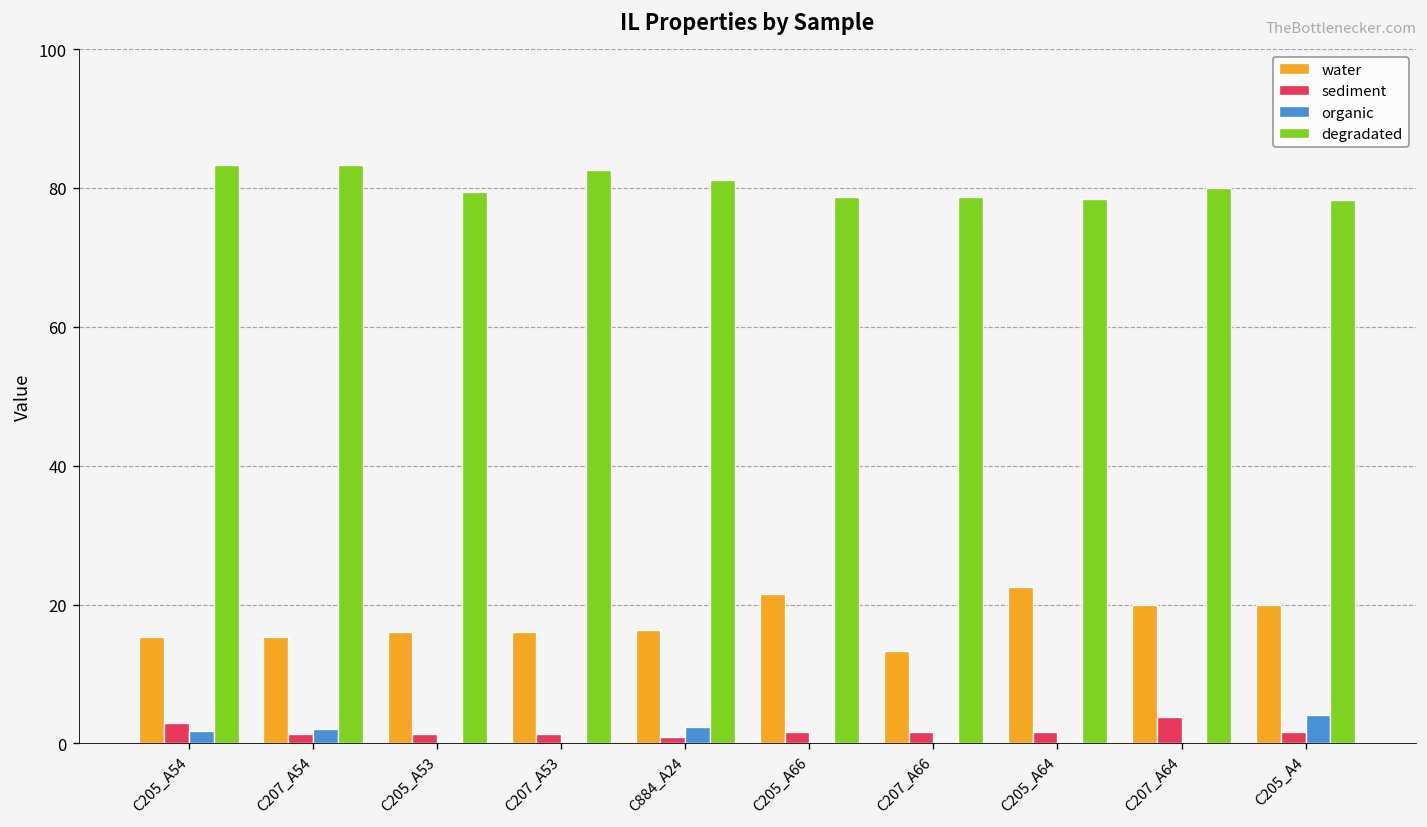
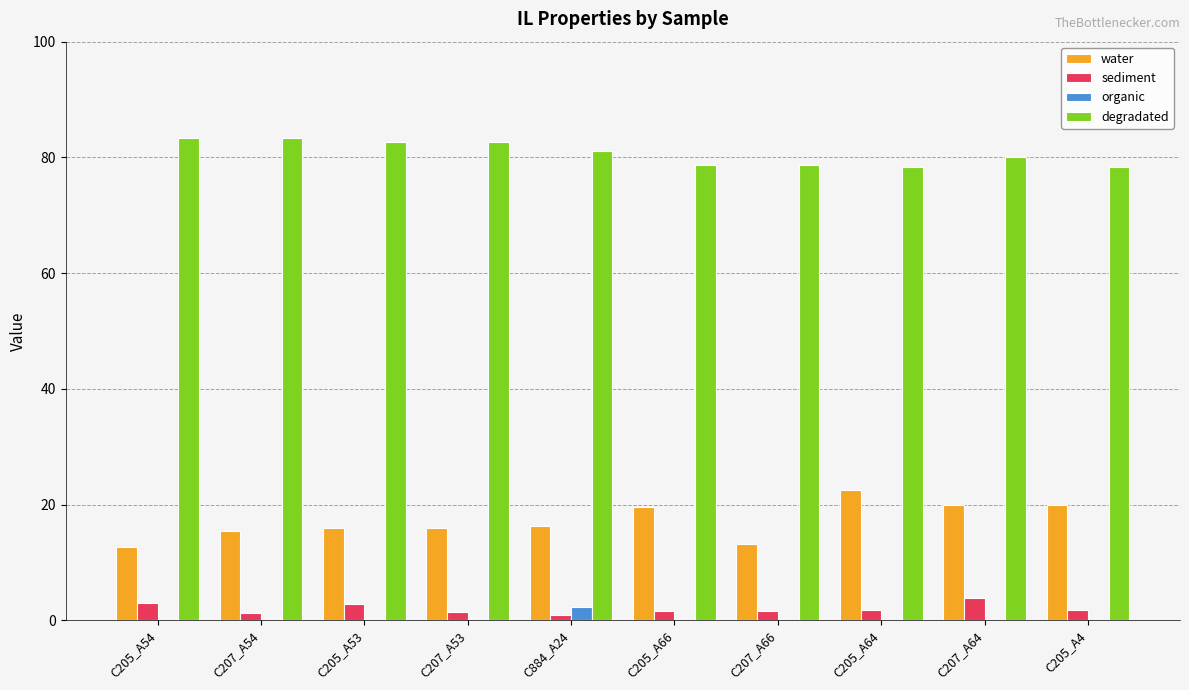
  {
    "water": {
-     "C205_A54": 15,
+     "C205_A54": 13,
      "C207_A54": 15,
      "C205_A53": 16,
      "C207_A53": 16,
      "C884_A24": 16,
-     "C205_A66": 21,
+     "C205_A66": 20,
      "C207_A66": 13,
      "C205_A64": 23,
      "C207_A64": 20,
      "C205_A4": 20
    },
    "sediment": {
      "C205_A54": 3,
      "C207_A54": 1,
-     "C205_A53": 1,
+     "C205_A53": 3,
      "C207_A53": 1,
      "C884_A24": 1,
      "C205_A66": 2,
      "C207_A66": 2,
      "C205_A64": 2,
      "C207_A64": 4,
      "C205_A4": 2
    },
    "organic": {
-     "C205_A54": 2,
-     "C207_A54": 2,
+     "C205_A54": 0,
+     "C207_A54": 0,
      "C884_A24": 2,
-     "C205_A4": 4
+     "C205_A4": 0
    },
    "degradated": {
      "C205_A54": 83,
      "C207_A54": 83,
-     "C205_A53": 79,
+     "C205_A53": 83,
      "C207_A53": 83,
      "C884_A24": 81,
      "C205_A66": 79,
      "C207_A66": 79,
      "C205_A64": 78,
      "C207_A64": 80,
      "C205_A4": 78
    }
  }
